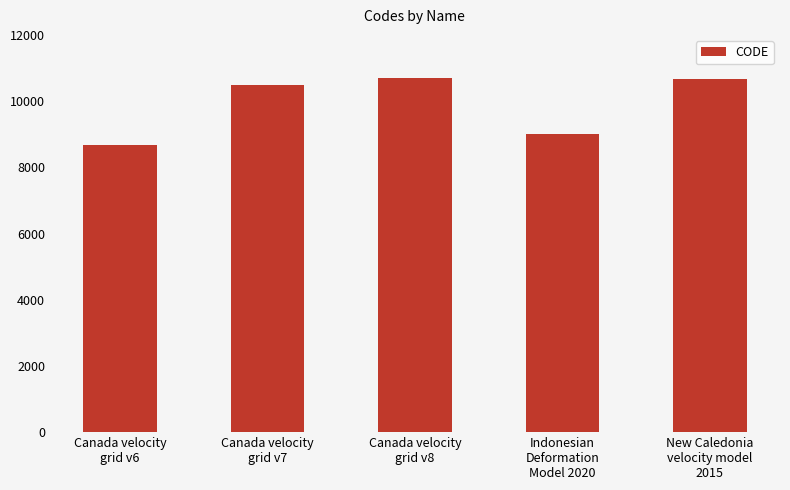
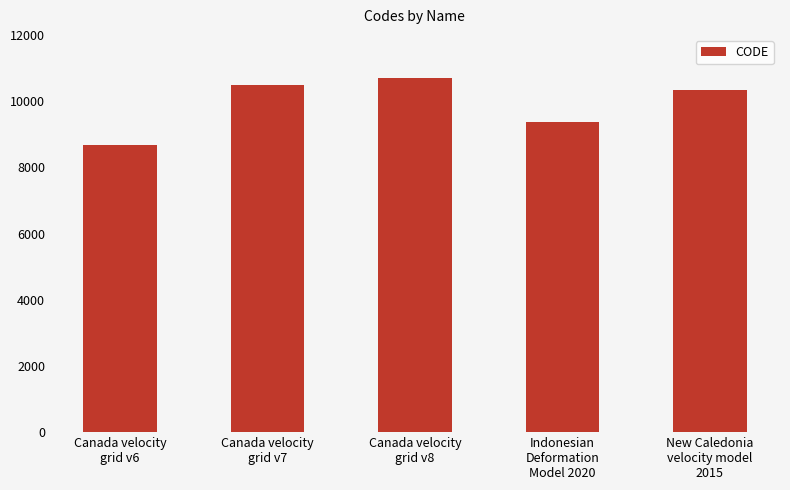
  {
    "Canada velocity grid v6": 8700,
    "Canada velocity grid v7": 10500,
    "Canada velocity grid v8": 10700,
-   "Indonesian Deformation Model 2020": 9000,
-   "New Caledonia velocity model 2015": 10700
+   "Indonesian Deformation Model 2020": 9400,
+   "New Caledonia velocity model 2015": 10300
  }
